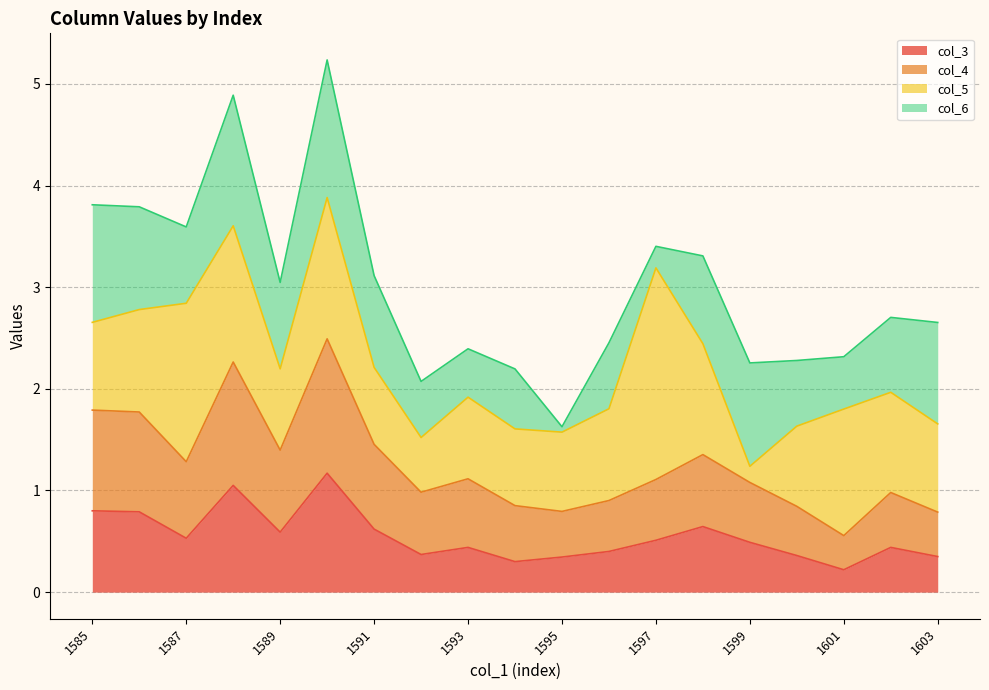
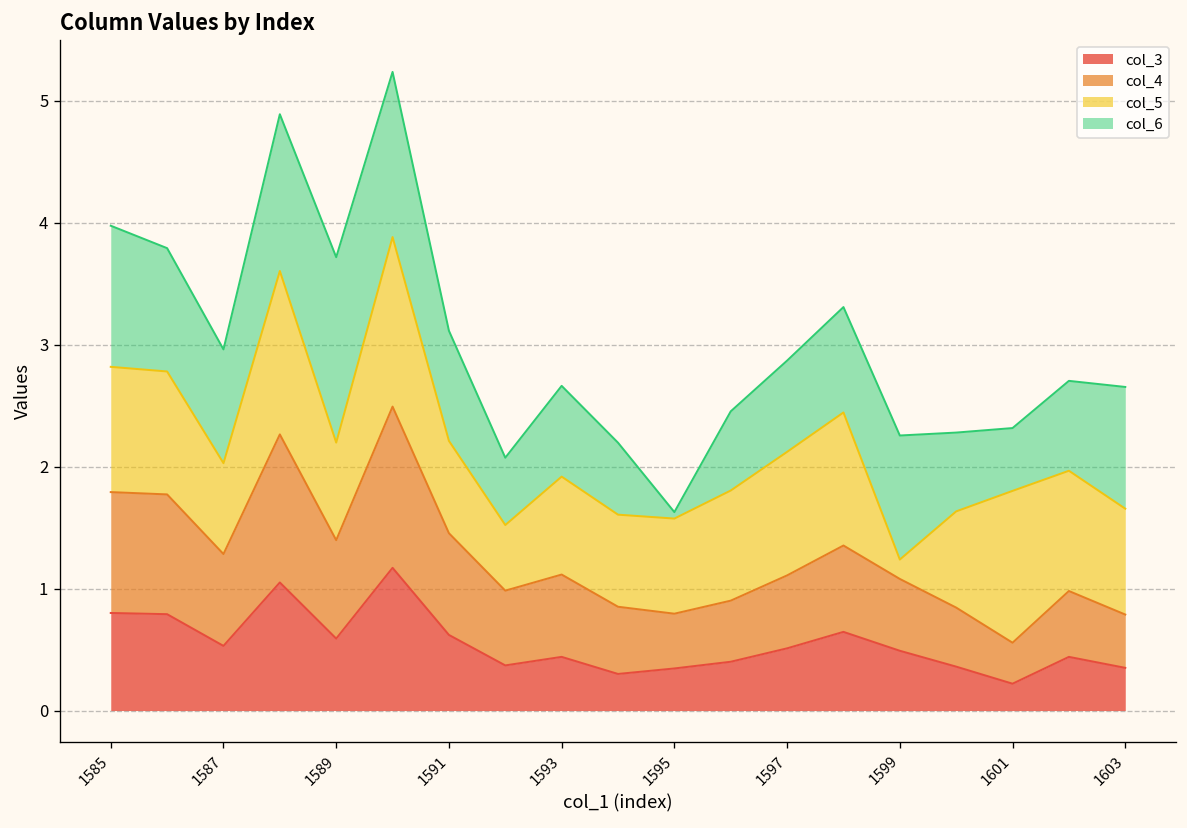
  {
    "col_5": {
-     "1585": 0.86,
-     "1587": 1.56,
+     "1585": 1.03,
+     "1587": 0.75,
      "1589": 0.80,
      "1591": 0.76,
      "1593": 0.80,
      "1595": 0.78,
-     "1597": 2.08,
+     "1597": 1.01,
      "1599": 0.16,
      "1601": 1.25,
      "1603": 0.87
    },
    "col_6": {
      "1585": 1.16,
-     "1587": 0.75,
-     "1589": 0.85,
+     "1587": 0.93,
+     "1589": 1.52,
      "1591": 0.90,
-     "1593": 0.48,
+     "1593": 0.74,
      "1595": 0.05,
-     "1597": 0.21,
+     "1597": 0.75,
      "1599": 1.02,
      "1601": 0.52,
      "1603": 1.00
    }
  }
